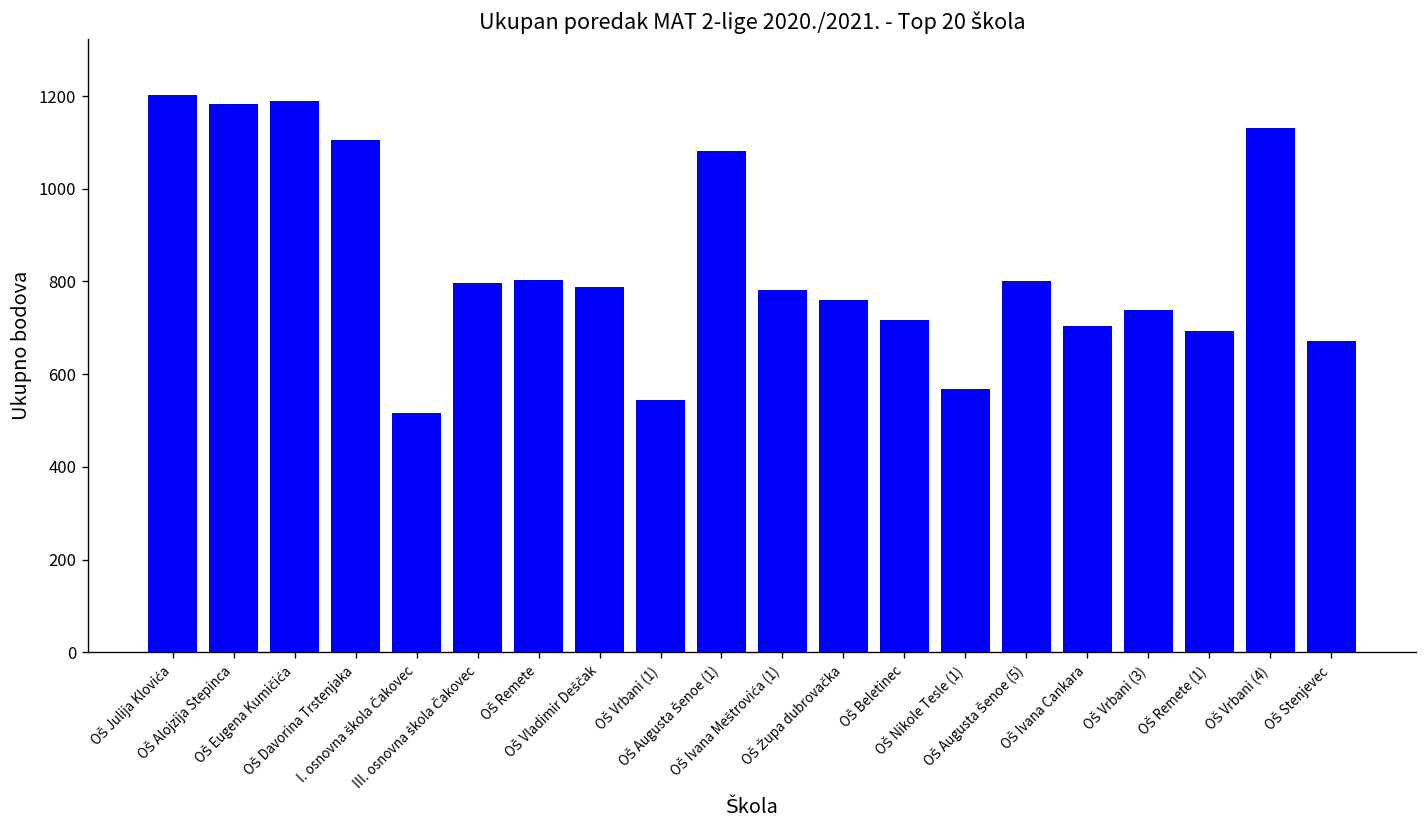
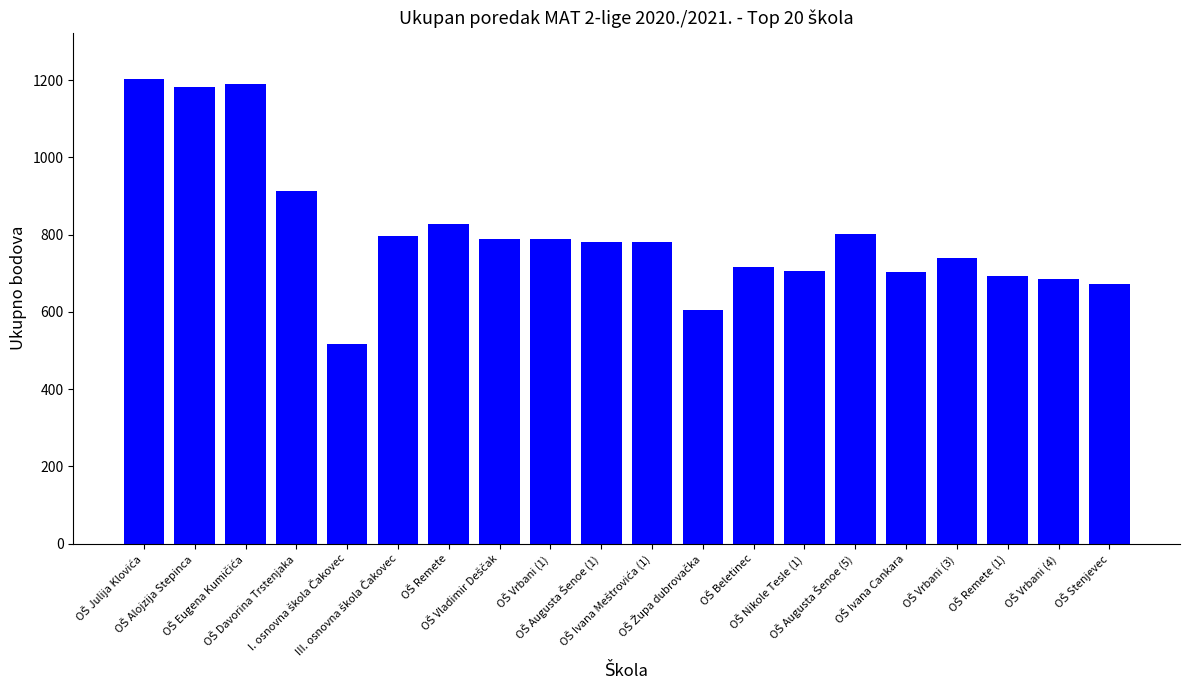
  {
    "OŠ Julija Klovića": 1200,
    "OŠ Alojzija Stepinca": 1180,
    "OŠ Eugena Kumičića": 1190,
-   "OŠ Davorina Trstenjaka": 1110,
+   "OŠ Davorina Trstenjaka": 910,
    "I. osnovna škola Čakovec": 520,
    "III. osnovna škola Čakovec": 800,
-   "OŠ Remete": 800,
+   "OŠ Remete": 830,
    "OŠ Vladimir Deščak": 790,
-   "OŠ Vrbani (1)": 550,
-   "OŠ Augusta Šenoe (1)": 1080,
+   "OŠ Vrbani (1)": 790,
+   "OŠ Augusta Šenoe (1)": 780,
    "OŠ Ivana Meštrovića (1)": 780,
-   "OŠ Župa dubrovačka": 760,
+   "OŠ Župa dubrovačka": 610,
    "OŠ Beletinec": 720,
-   "OŠ Nikole Tesle (1)": 570,
+   "OŠ Nikole Tesle (1)": 710,
    "OŠ Augusta Šenoe (5)": 800,
    "OŠ Ivana Cankara": 700,
    "OŠ Vrbani (3)": 740,
    "OŠ Remete (1)": 690,
-   "OŠ Vrbani (4)": 1130,
+   "OŠ Vrbani (4)": 680,
    "OŠ Stenjevec": 670
  }
